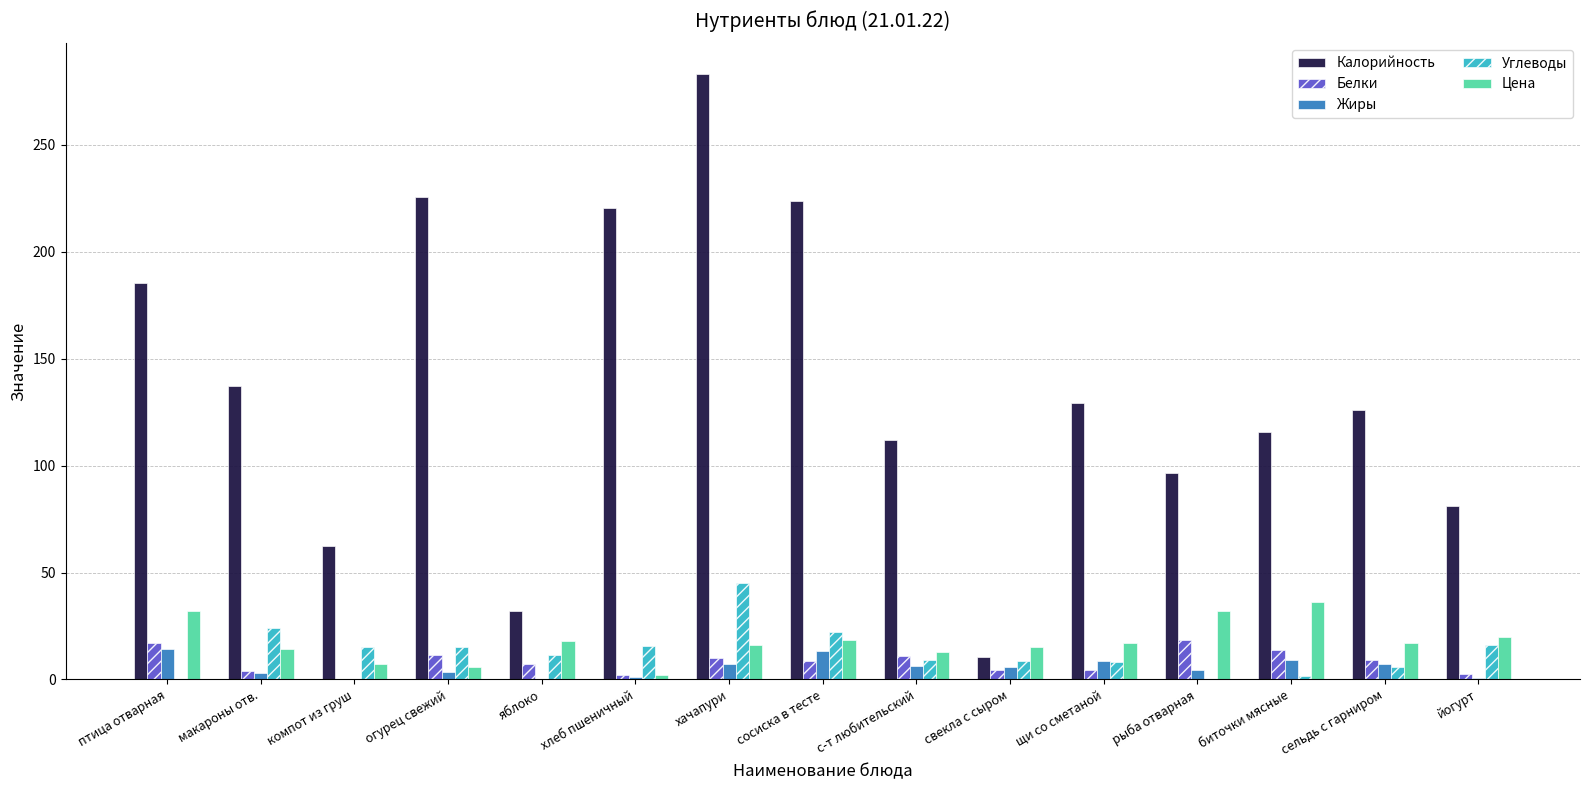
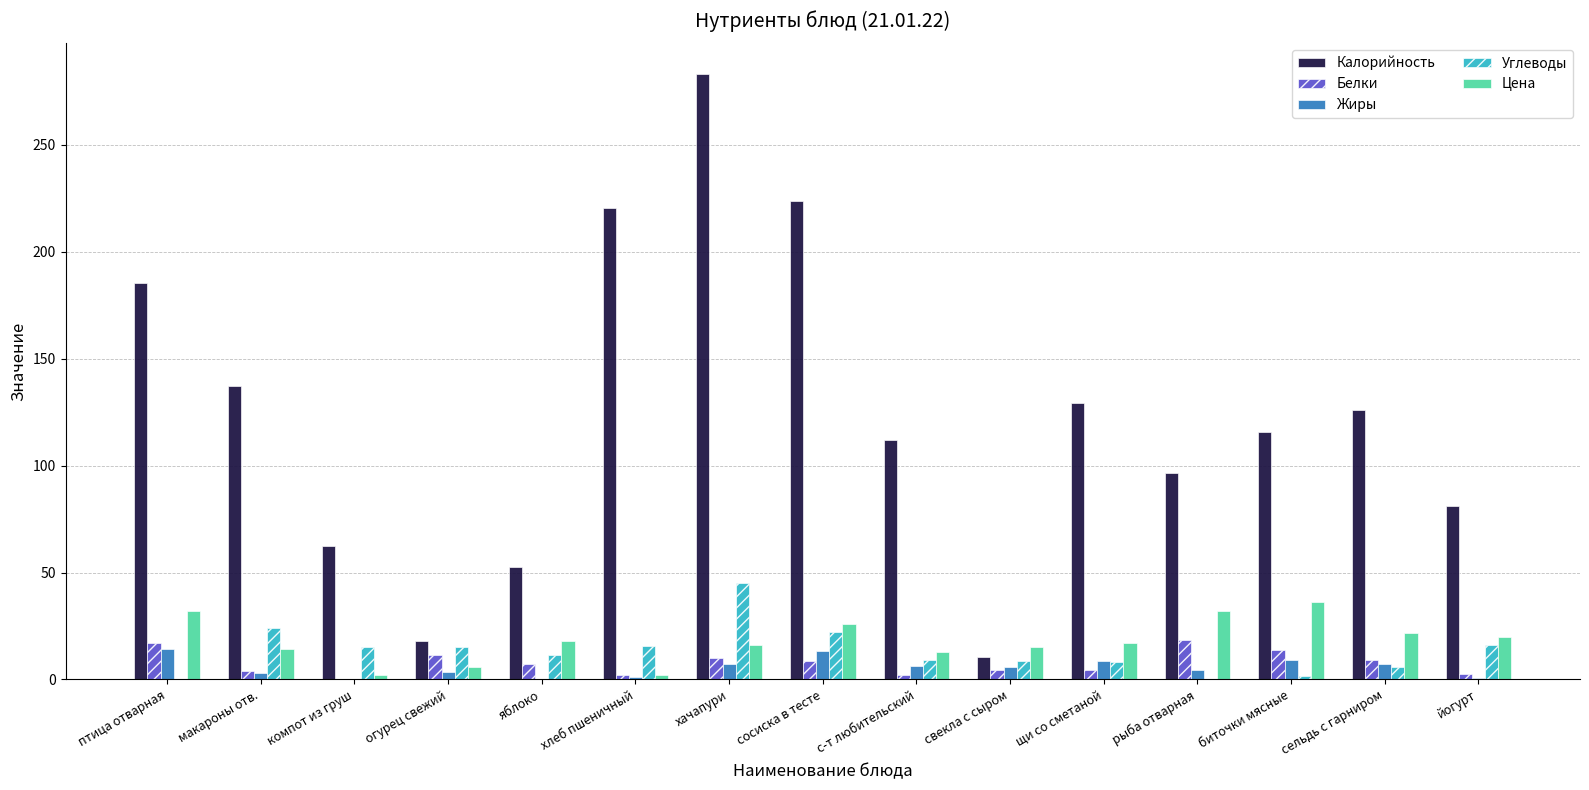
  {
    "Калорийность": {
      "птица отварная": 185,
      "макароны отв.": 137,
      "компот из груш": 62,
-     "огурец свежий": 226,
-     "яблоко": 32,
+     "огурец свежий": 18,
+     "яблоко": 53,
      "хлеб пшеничный": 221,
      "хачапури": 283,
      "сосиска в тесте": 224,
      "с-т любительский": 112,
      "свекла с сыром": 11,
      "щи со сметаной": 129,
      "рыба отварная": 97,
      "биточки мясные": 116,
      "сельдь с гарниром": 126,
      "йогурт": 81
    },
    "Белки": {
      "птица отварная": 17,
      "макароны отв.": 4,
      "огурец свежий": 11,
      "яблоко": 7,
      "хлеб пшеничный": 2,
      "хачапури": 10,
      "сосиска в тесте": 9,
-     "с-т любительский": 11,
+     "с-т любительский": 2,
      "свекла с сыром": 4,
      "щи со сметаной": 4,
      "рыба отварная": 19,
      "биточки мясные": 14,
      "сельдь с гарниром": 9,
      "йогурт": 2
    },
    "Цена": {
      "птица отварная": 32,
      "макароны отв.": 14,
-     "компот из груш": 7,
+     "компот из груш": 2,
      "огурец свежий": 6,
      "яблоко": 18,
      "хлеб пшеничный": 2,
      "хачапури": 16,
-     "сосиска в тесте": 18,
+     "сосиска в тесте": 26,
      "с-т любительский": 13,
      "свекла с сыром": 15,
      "щи со сметаной": 17,
      "рыба отварная": 32,
      "биточки мясные": 36,
-     "сельдь с гарниром": 17,
+     "сельдь с гарниром": 22,
      "йогурт": 20
    }
  }
